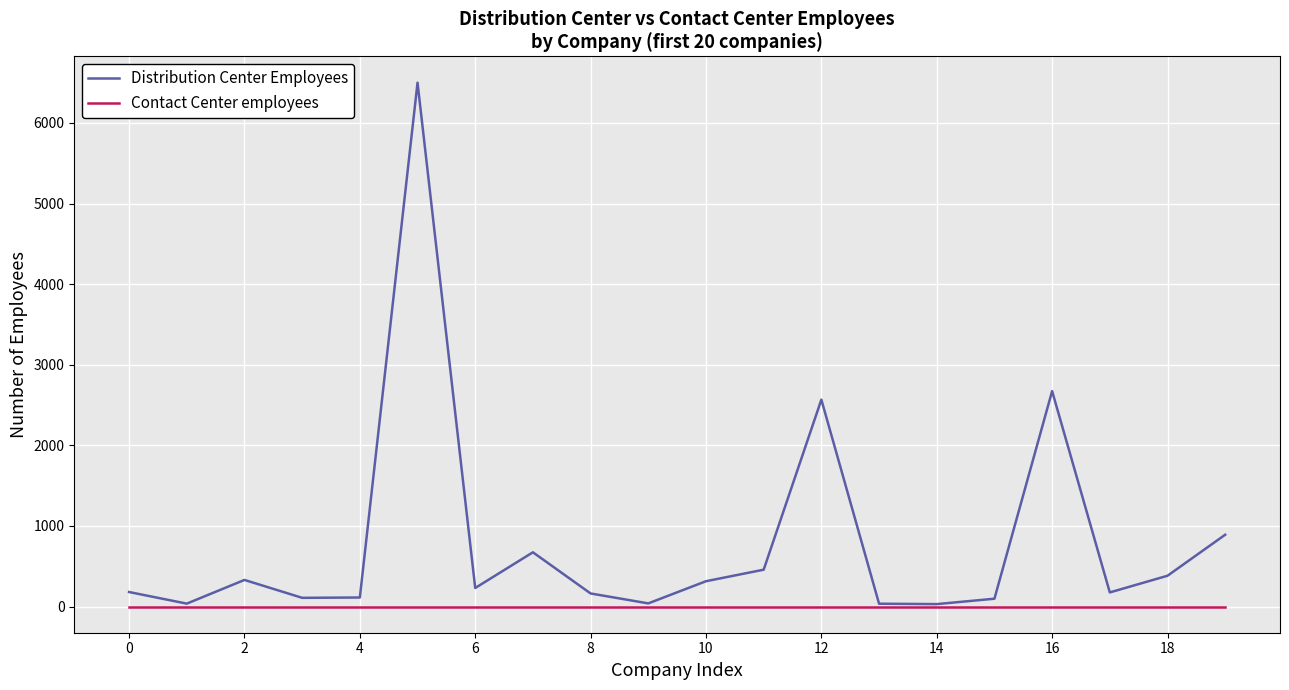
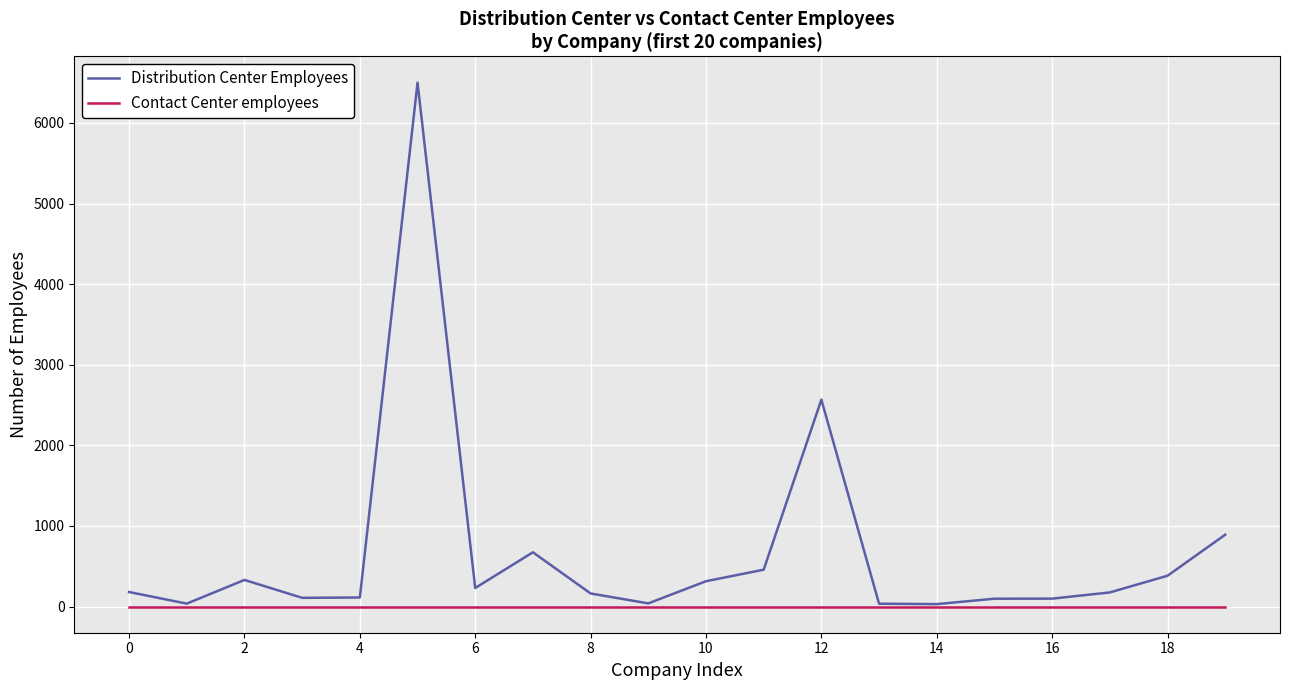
  {
    "Distribution Center Employees": {
      "0": 200,
      "2": 300,
      "4": 100,
      "6": 200,
      "8": 200,
      "10": 300,
      "12": 2600,
-     "16": 2700,
+     "16": 100,
      "18": 400
    },
    "Contact Center employees": {
      "0": 0,
      "2": 0,
      "4": 0,
      "6": 0,
      "8": 0,
      "10": 0,
      "12": 0,
      "16": 0,
      "18": 0
    }
  }
